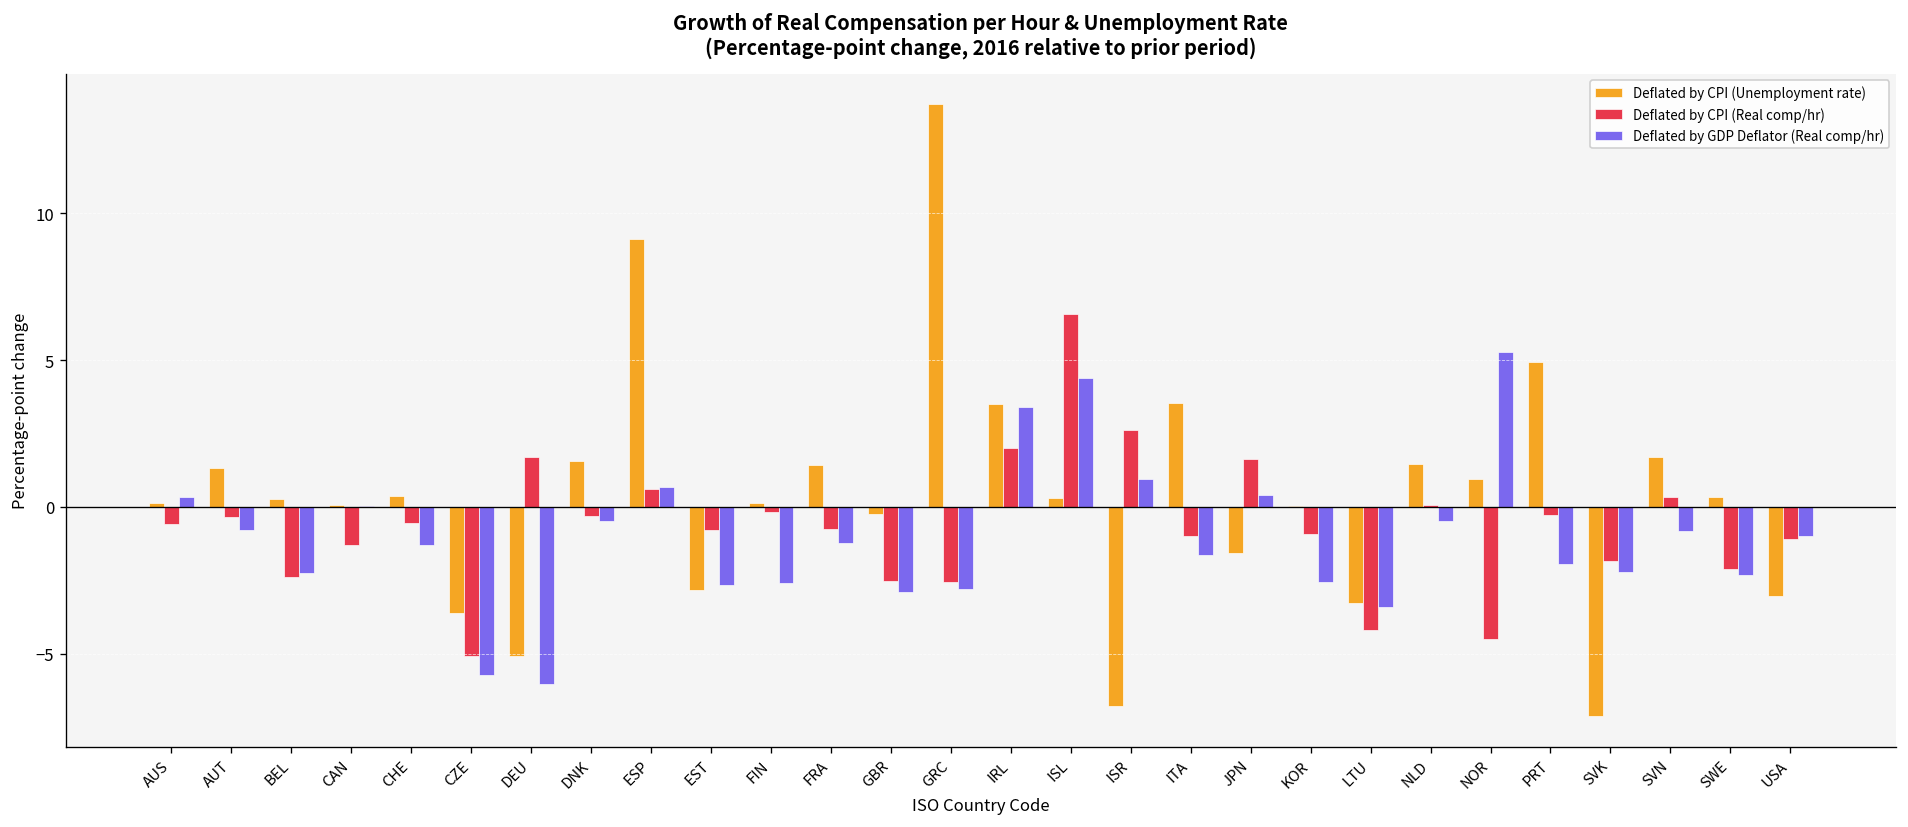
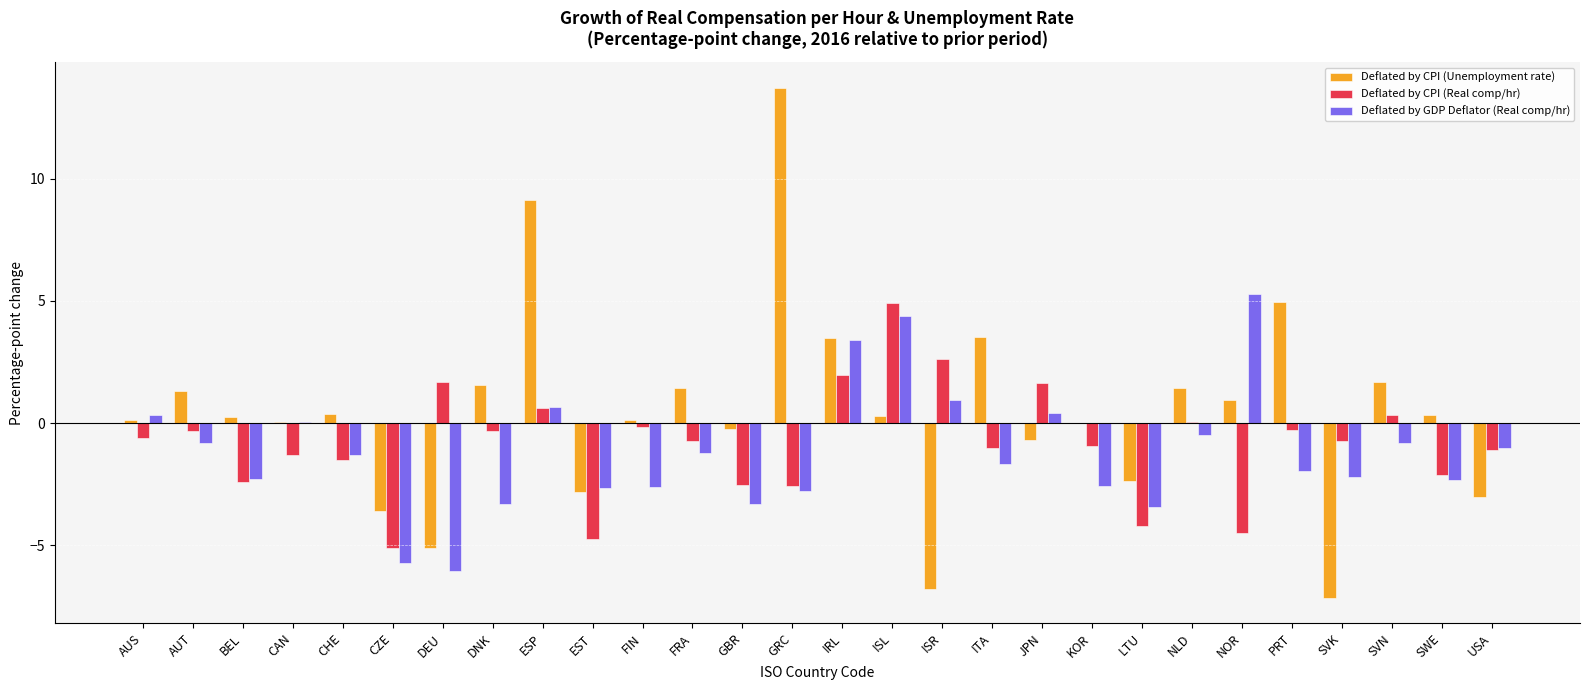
  {
    "Deflated by CPI (Unemployment rate)": {
      "AUS": 0.1,
      "AUT": 1.3,
      "BEL": 0.3,
      "CHE": 0.4,
      "CZE": -3.6,
      "DEU": -5.1,
      "DNK": 1.6,
      "ESP": 9.1,
      "EST": -2.8,
      "FIN": 0.1,
      "FRA": 1.4,
      "GBR": -0.2,
      "GRC": 13.7,
      "IRL": 3.5,
      "ISL": 0.3,
      "ISR": -6.8,
      "ITA": 3.5,
-     "JPN": -1.6,
-     "LTU": -3.3,
+     "JPN": -0.7,
+     "LTU": -2.3,
      "NLD": 1.5,
      "NOR": 1.0,
      "PRT": 4.9,
      "SVK": -7.1,
      "SVN": 1.7,
      "SWE": 0.3,
      "USA": -3.0
    },
    "Deflated by CPI (Real comp/hr)": {
      "AUS": -0.6,
      "AUT": -0.3,
      "BEL": -2.4,
      "CAN": -1.3,
-     "CHE": -0.5,
+     "CHE": -1.5,
      "CZE": -5.1,
      "DEU": 1.7,
      "DNK": -0.3,
      "ESP": 0.6,
-     "EST": -0.8,
+     "EST": -4.7,
      "FIN": -0.2,
      "FRA": -0.7,
      "GBR": -2.5,
      "GRC": -2.6,
      "IRL": 2.0,
-     "ISL": 6.6,
+     "ISL": 4.9,
      "ISR": 2.6,
      "ITA": -1.0,
      "JPN": 1.6,
      "KOR": -0.9,
      "LTU": -4.2,
      "NOR": -4.5,
      "PRT": -0.3,
-     "SVK": -1.8,
+     "SVK": -0.7,
      "SVN": 0.3,
      "SWE": -2.1,
      "USA": -1.1
    },
    "Deflated by GDP Deflator (Real comp/hr)": {
      "AUS": 0.3,
      "AUT": -0.8,
      "BEL": -2.3,
      "CHE": -1.3,
      "CZE": -5.7,
      "DEU": -6.0,
-     "DNK": -0.5,
+     "DNK": -3.3,
      "ESP": 0.7,
      "EST": -2.7,
      "FIN": -2.6,
      "FRA": -1.2,
-     "GBR": -2.9,
+     "GBR": -3.3,
      "GRC": -2.8,
      "IRL": 3.4,
      "ISL": 4.4,
      "ISR": 0.9,
      "ITA": -1.6,
      "JPN": 0.4,
      "KOR": -2.6,
      "LTU": -3.4,
      "NLD": -0.5,
      "NOR": 5.3,
      "PRT": -2.0,
      "SVK": -2.2,
      "SVN": -0.8,
      "SWE": -2.3,
      "USA": -1.0
    }
  }
